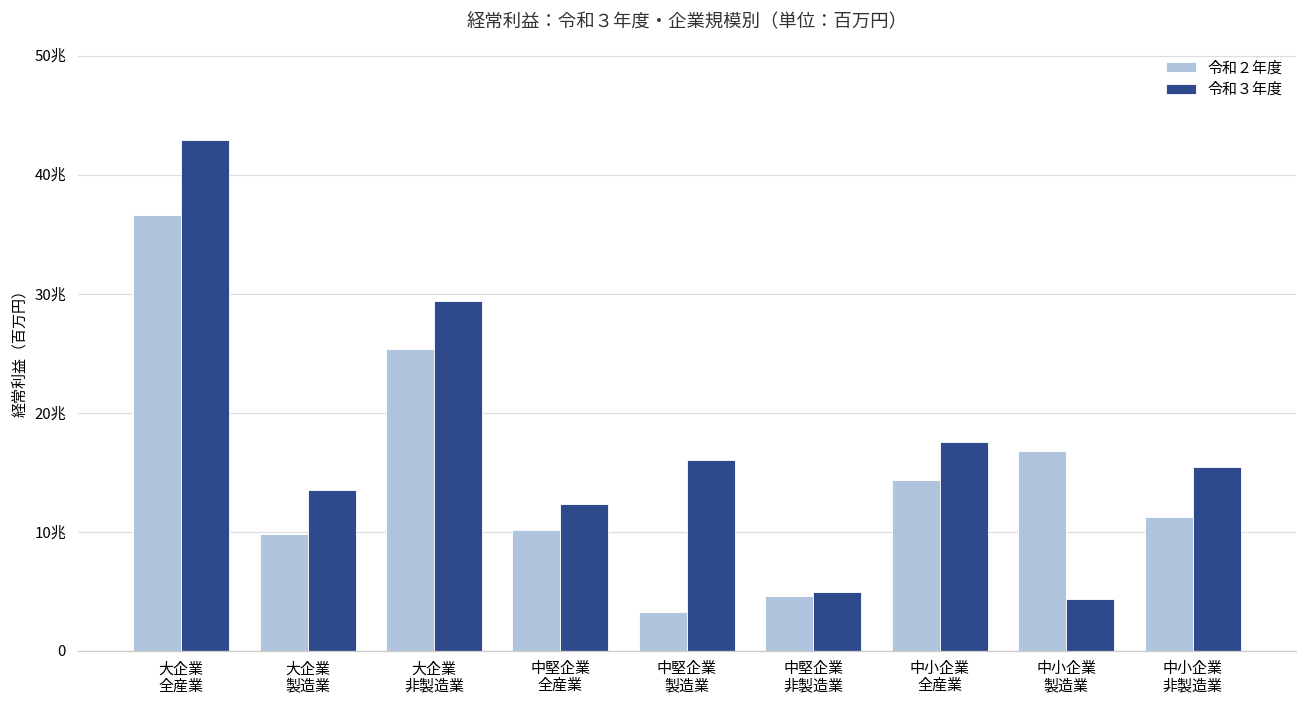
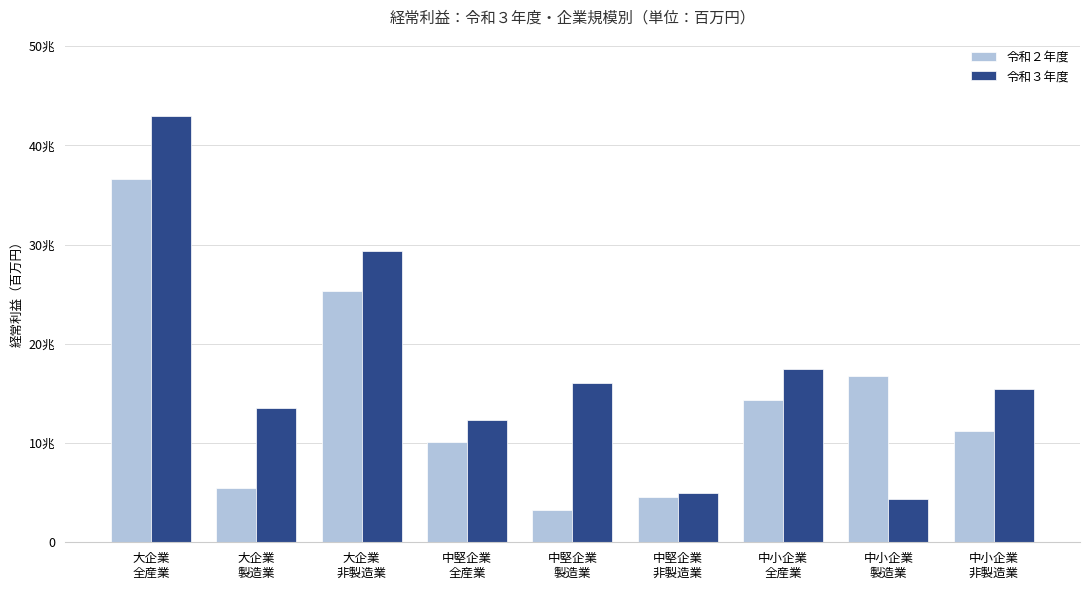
  {
    "令和２年度": {
      "大企業 全産業": "37兆",
-     "大企業 製造業": "10兆",
+     "大企業 製造業": "5兆",
      "大企業 非製造業": "25兆",
      "中堅企業 全産業": "10兆",
      "中堅企業 製造業": "3兆",
      "中堅企業 非製造業": "5兆",
      "中小企業 全産業": "14兆",
      "中小企業 製造業": "17兆",
      "中小企業 非製造業": "11兆"
    },
    "令和３年度": {
      "大企業 全産業": "43兆",
      "大企業 製造業": "14兆",
      "大企業 非製造業": "29兆",
      "中堅企業 全産業": "12兆",
      "中堅企業 製造業": "16兆",
      "中堅企業 非製造業": "5兆",
      "中小企業 全産業": "18兆",
      "中小企業 製造業": "4兆",
      "中小企業 非製造業": "15兆"
    }
  }
